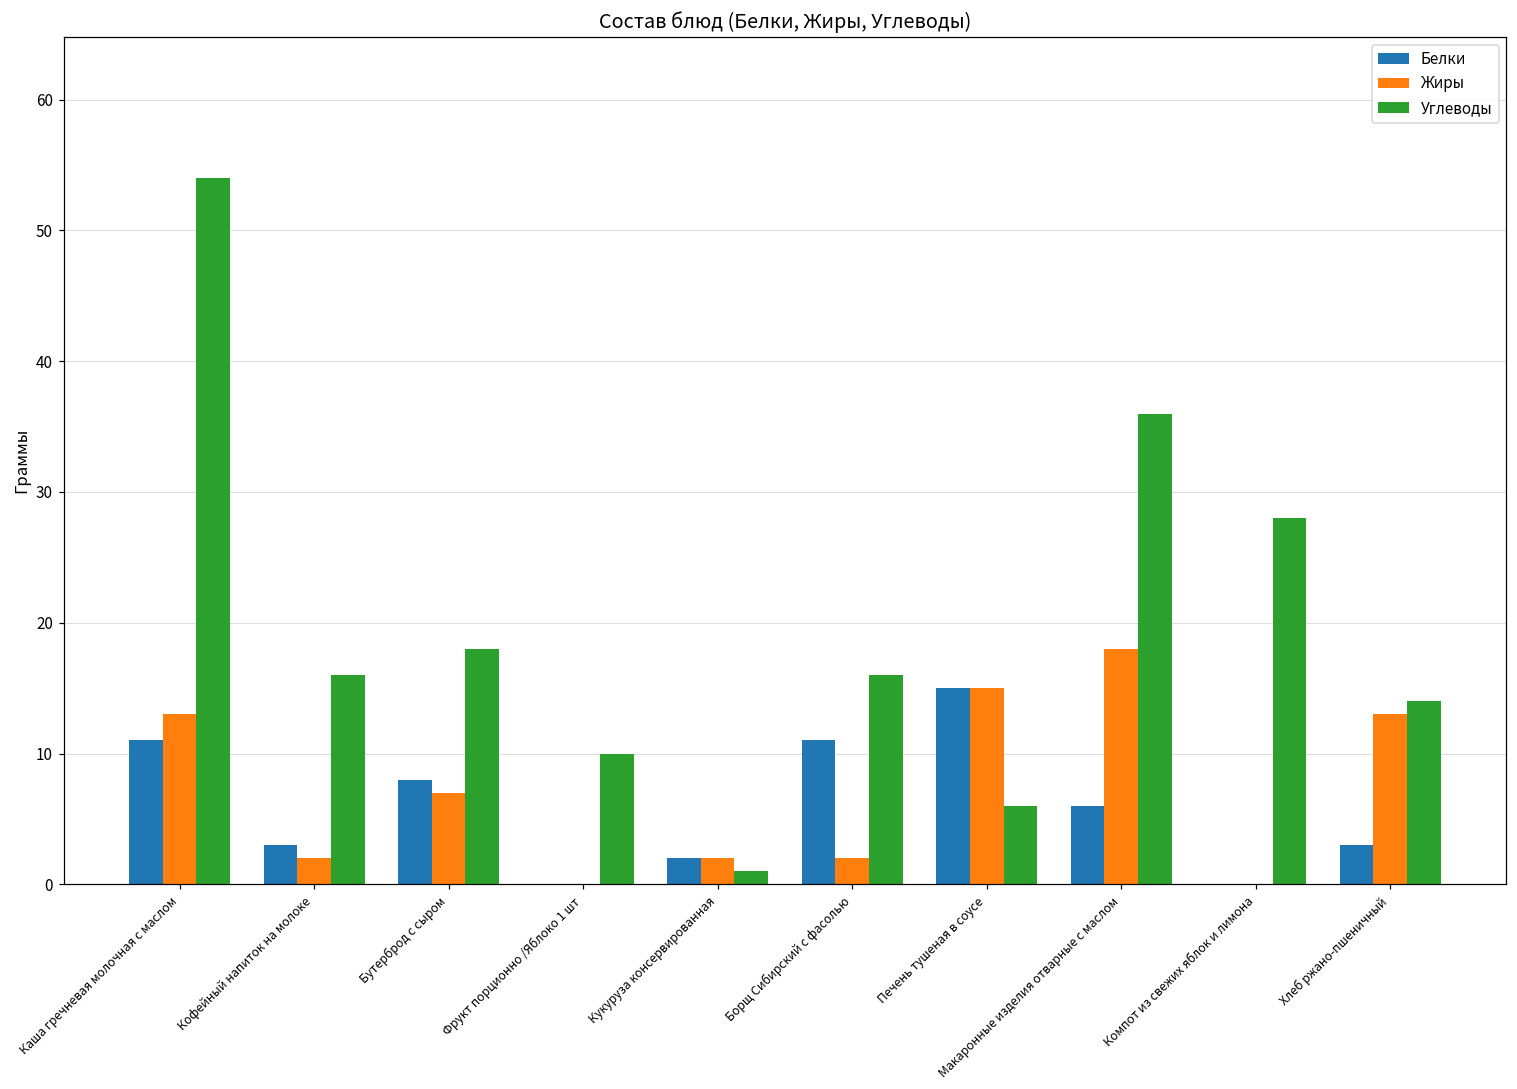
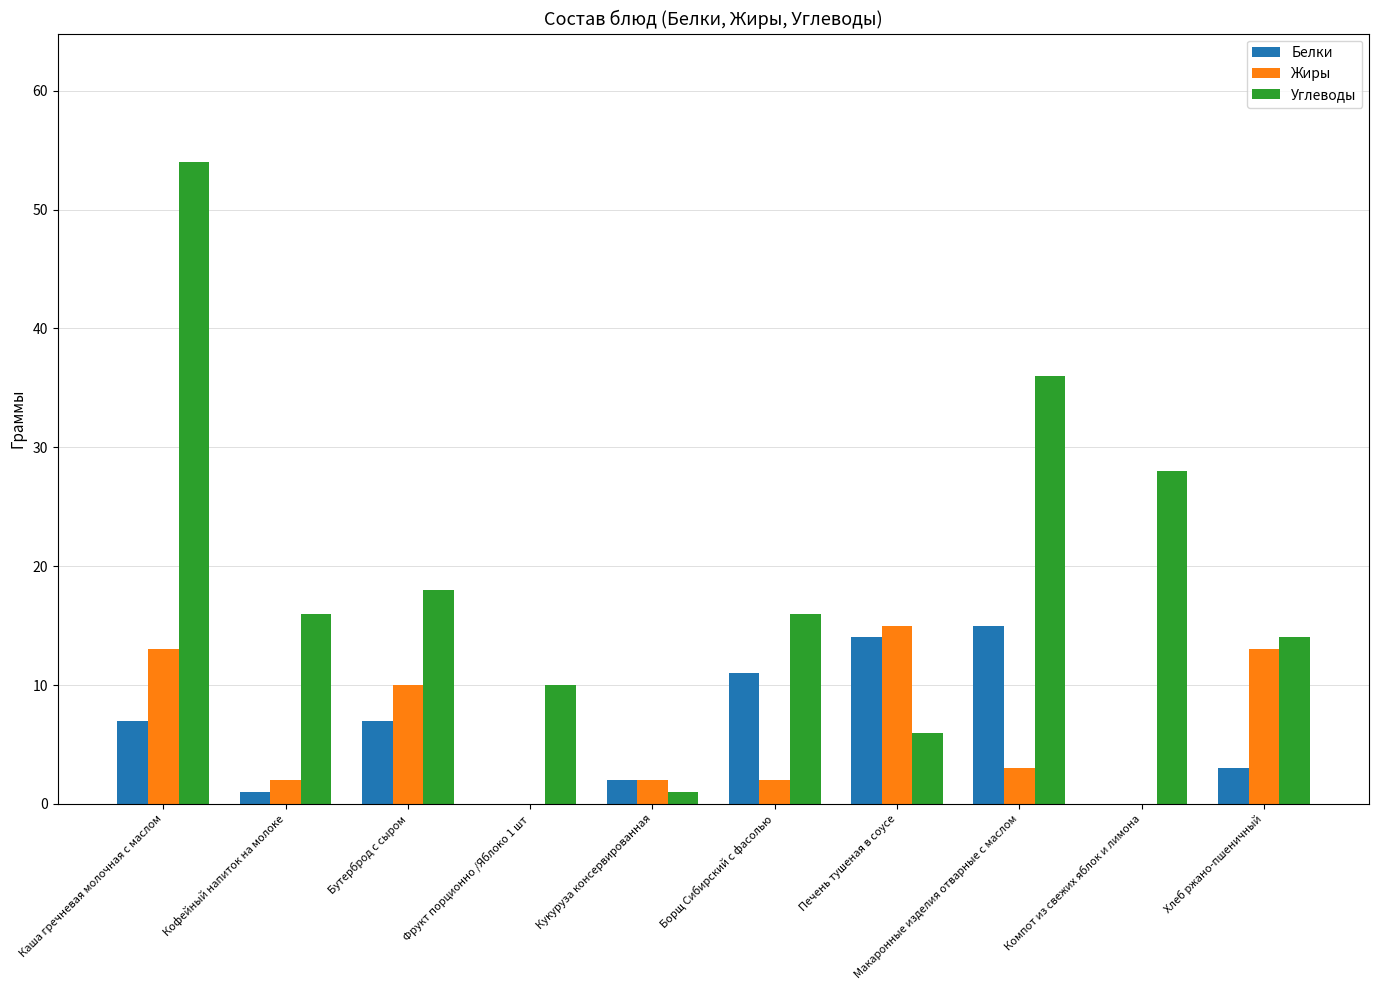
  {
    "Белки": {
-     "Каша гречневая молочная с маслом": 11,
-     "Кофейный напиток на молоке": 3,
-     "Бутерброд с сыром": 8,
+     "Каша гречневая молочная с маслом": 7,
+     "Кофейный напиток на молоке": 1,
+     "Бутерброд с сыром": 7,
      "Фрукт порционно /Яблоко 1 шт": 0,
      "Кукуруза консервированная": 2,
      "Борщ Сибирский с фасолью": 11,
-     "Печень тушеная в соусе": 15,
-     "Макаронные изделия отварные с маслом": 6,
+     "Печень тушеная в соусе": 14,
+     "Макаронные изделия отварные с маслом": 15,
      "Компот из свежих яблок и лимона": 0,
      "Хлеб ржано-пшеничный": 3
    },
    "Жиры": {
      "Каша гречневая молочная с маслом": 13,
      "Кофейный напиток на молоке": 2,
-     "Бутерброд с сыром": 7,
+     "Бутерброд с сыром": 10,
      "Фрукт порционно /Яблоко 1 шт": 0,
      "Кукуруза консервированная": 2,
      "Борщ Сибирский с фасолью": 2,
      "Печень тушеная в соусе": 15,
-     "Макаронные изделия отварные с маслом": 18,
+     "Макаронные изделия отварные с маслом": 3,
      "Компот из свежих яблок и лимона": 0,
      "Хлеб ржано-пшеничный": 13
    },
    "Углеводы": {
      "Каша гречневая молочная с маслом": 54,
      "Кофейный напиток на молоке": 16,
      "Бутерброд с сыром": 18,
      "Фрукт порционно /Яблоко 1 шт": 10,
      "Кукуруза консервированная": 1,
      "Борщ Сибирский с фасолью": 16,
      "Печень тушеная в соусе": 6,
      "Макаронные изделия отварные с маслом": 36,
      "Компот из свежих яблок и лимона": 28,
      "Хлеб ржано-пшеничный": 14
    }
  }
